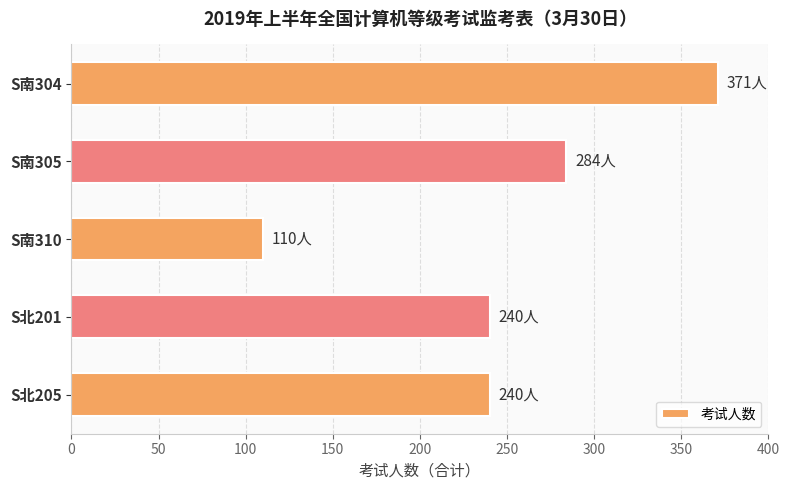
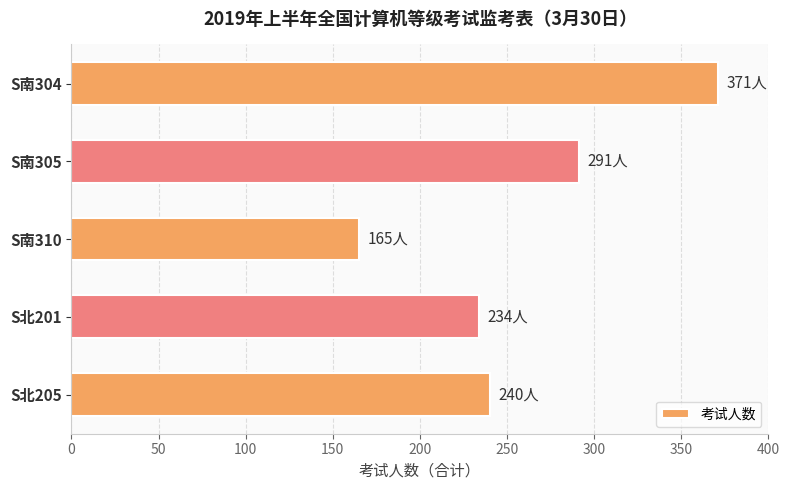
  {
    "S南304": "371人",
-   "S南305": "284人",
-   "S南310": "110人",
-   "S北201": "240人",
+   "S南305": "291人",
+   "S南310": "165人",
+   "S北201": "234人",
    "S北205": "240人"
  }
